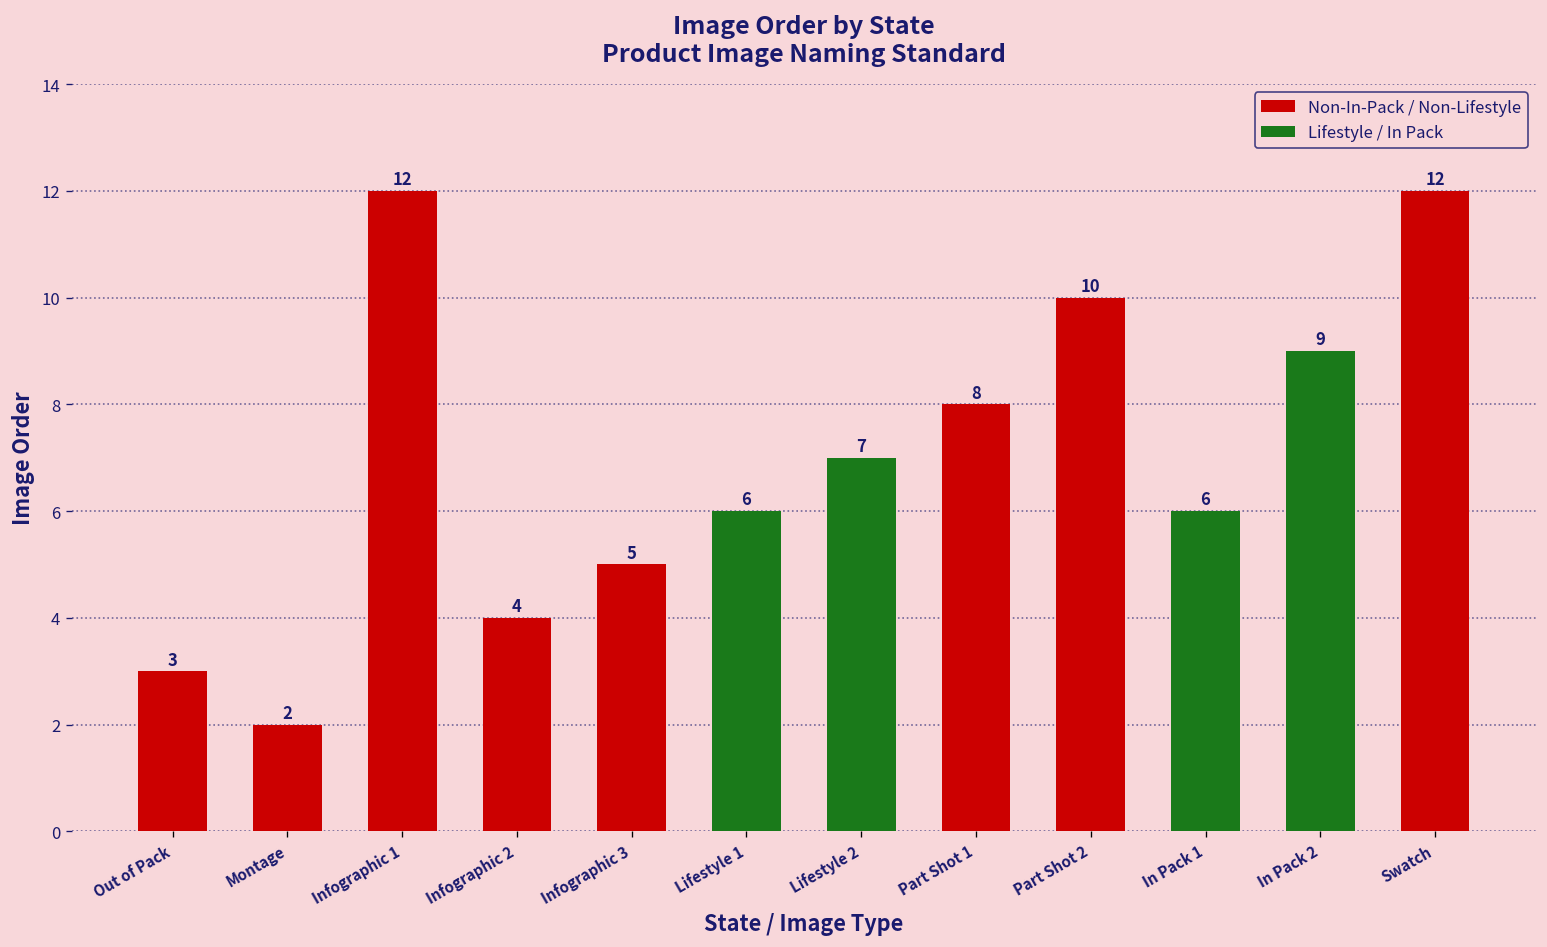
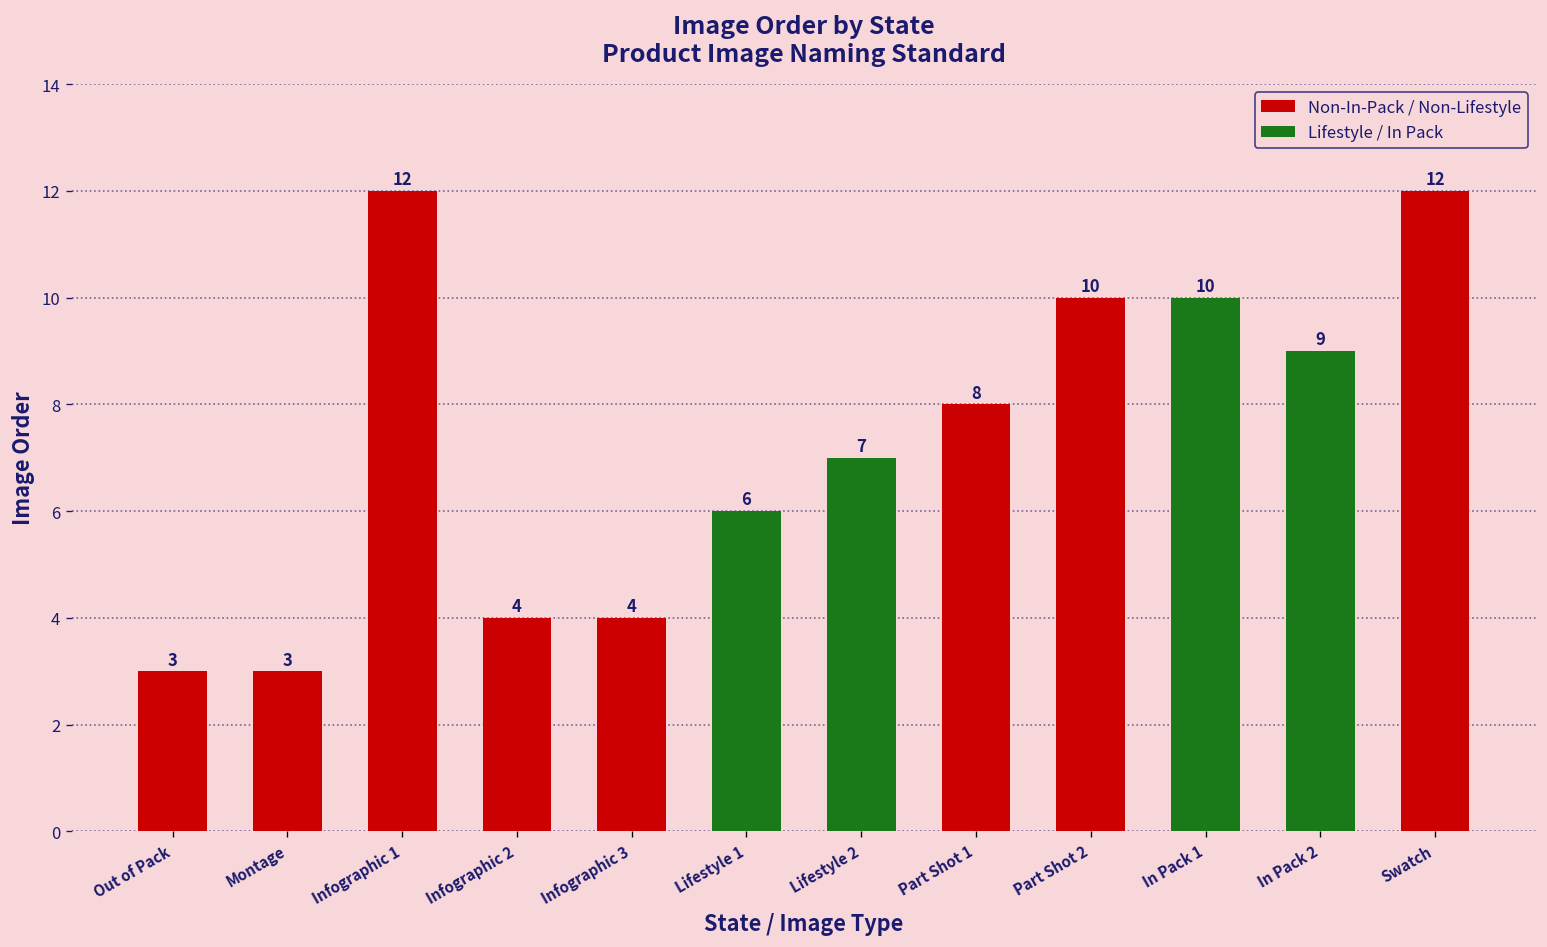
  {
    "Out of Pack": 3,
-   "Montage": 2,
+   "Montage": 3,
    "Infographic 1": 12,
    "Infographic 2": 4,
-   "Infographic 3": 5,
+   "Infographic 3": 4,
    "Lifestyle 1": 6,
    "Lifestyle 2": 7,
    "Part Shot 1": 8,
    "Part Shot 2": 10,
-   "In Pack 1": 6,
+   "In Pack 1": 10,
    "In Pack 2": 9,
    "Swatch": 12
  }
